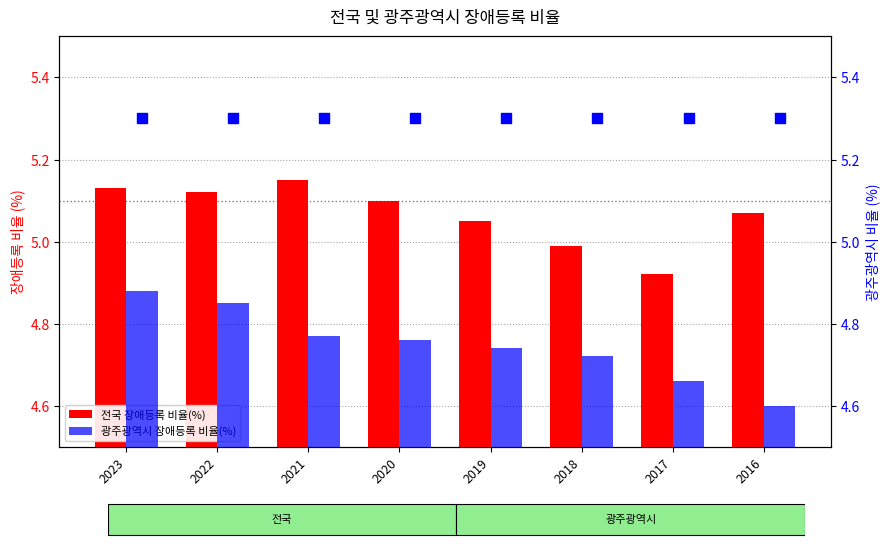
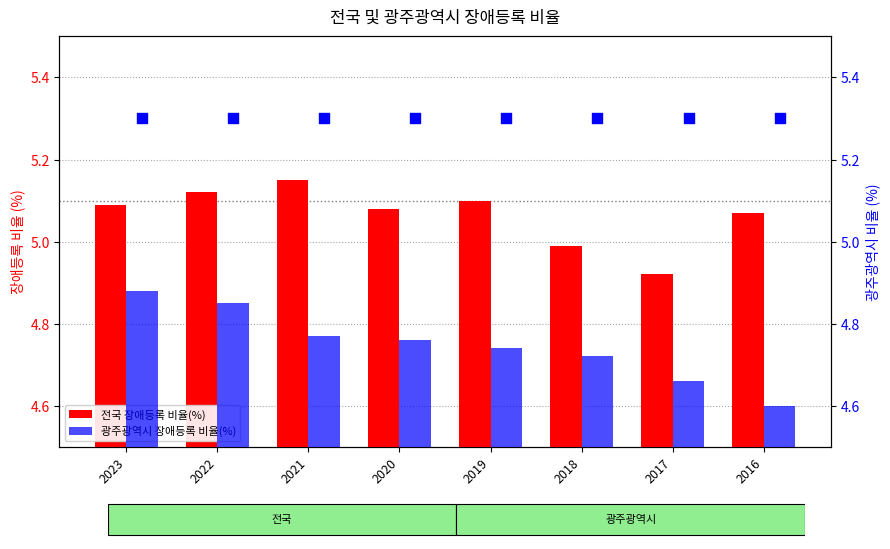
  {
    "전국 장애등록 비율(%)": {
-     "2023": 5.13,
+     "2023": 5.09,
      "2022": 5.12,
      "2021": 5.15,
-     "2020": 5.10,
-     "2019": 5.05,
+     "2020": 5.08,
+     "2019": 5.10,
      "2018": 4.99,
      "2017": 4.92,
      "2016": 5.07
    }
  }
